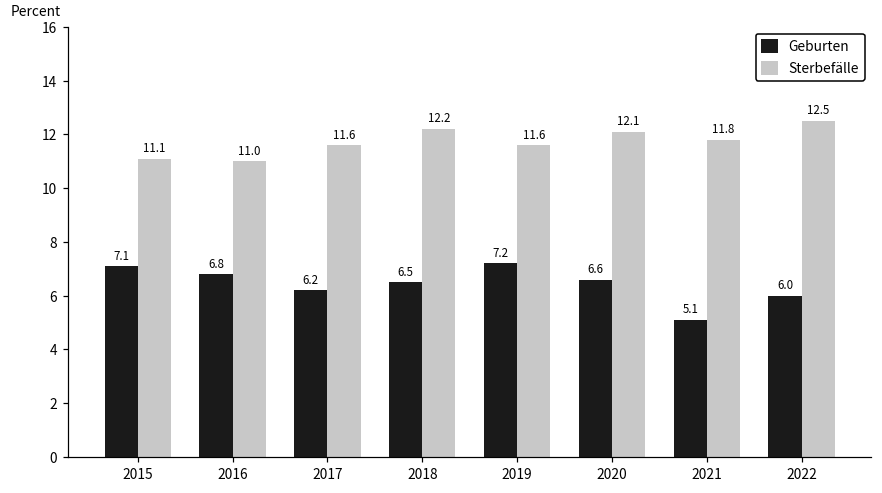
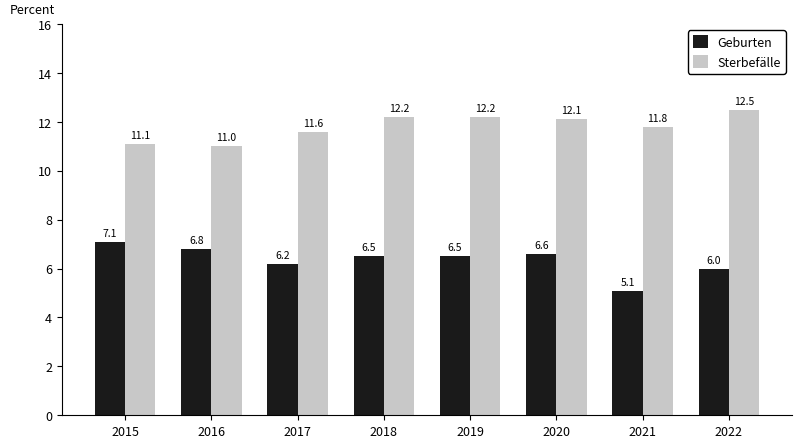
  {
    "Geburten": {
      "2015": 7.1,
      "2016": 6.8,
      "2017": 6.2,
      "2018": 6.5,
-     "2019": 7.2,
+     "2019": 6.5,
      "2020": 6.6,
      "2021": 5.1,
      "2022": 6.0
    },
    "Sterbefälle": {
      "2015": 11.1,
      "2016": 11.0,
      "2017": 11.6,
      "2018": 12.2,
-     "2019": 11.6,
+     "2019": 12.2,
      "2020": 12.1,
      "2021": 11.8,
      "2022": 12.5
    }
  }
